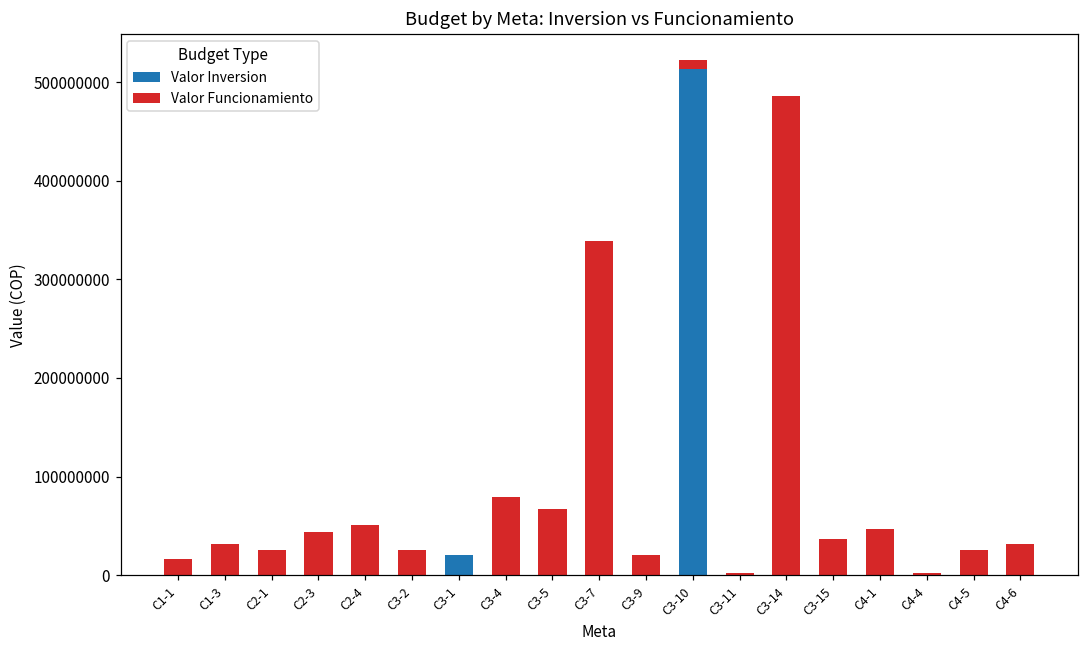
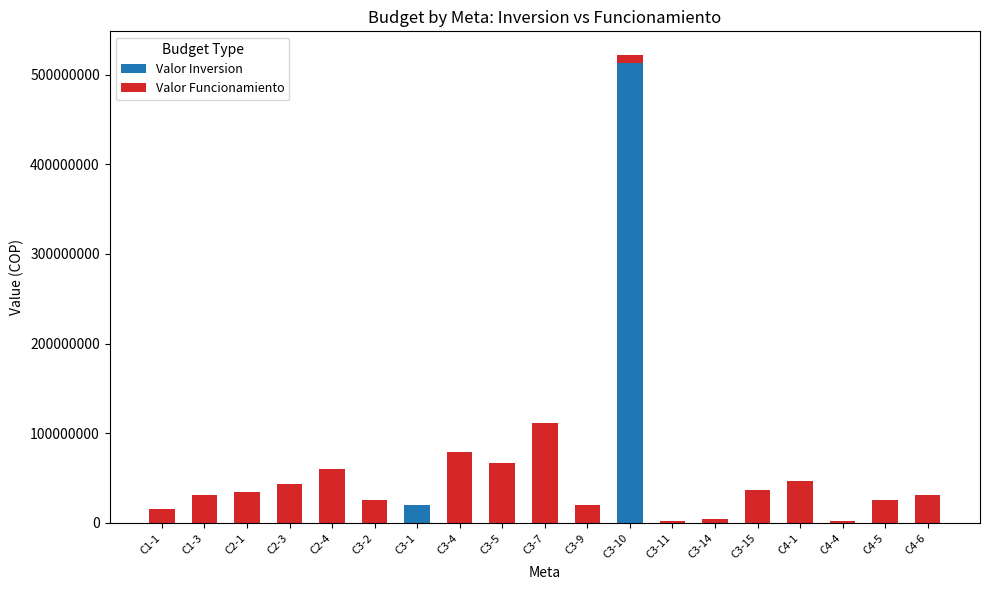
  {
    "Valor Inversion": {
      "C1-1": 0,
      "C1-3": 0,
      "C2-1": 0,
      "C2-3": 0,
      "C2-4": 0,
      "C3-2": 0,
      "C3-1": 20000000,
      "C3-4": 0,
      "C3-5": 0,
      "C3-7": 0,
      "C3-9": 0,
      "C3-10": 510000000,
      "C3-11": 0,
      "C3-14": 0,
      "C3-15": 0,
      "C4-1": 0,
      "C4-4": 0,
      "C4-5": 0,
      "C4-6": 0
    },
    "Valor Funcionamiento": {
      "C1-1": 20000000,
      "C1-3": 30000000,
-     "C2-1": 25000000,
+     "C2-1": 34000000,
      "C2-3": 40000000,
-     "C2-4": 50000000,
+     "C2-4": 60000000,
      "C3-2": 30000000,
      "C3-1": 0,
      "C3-4": 80000000,
      "C3-5": 70000000,
-     "C3-7": 340000000,
+     "C3-7": 110000000,
      "C3-9": 20000000,
      "C3-10": 10000000,
-     "C3-14": 490000000,
+     "C3-14": 0,
      "C3-15": 40000000,
      "C4-1": 50000000,
      "C4-5": 30000000,
      "C4-6": 30000000
    }
  }
